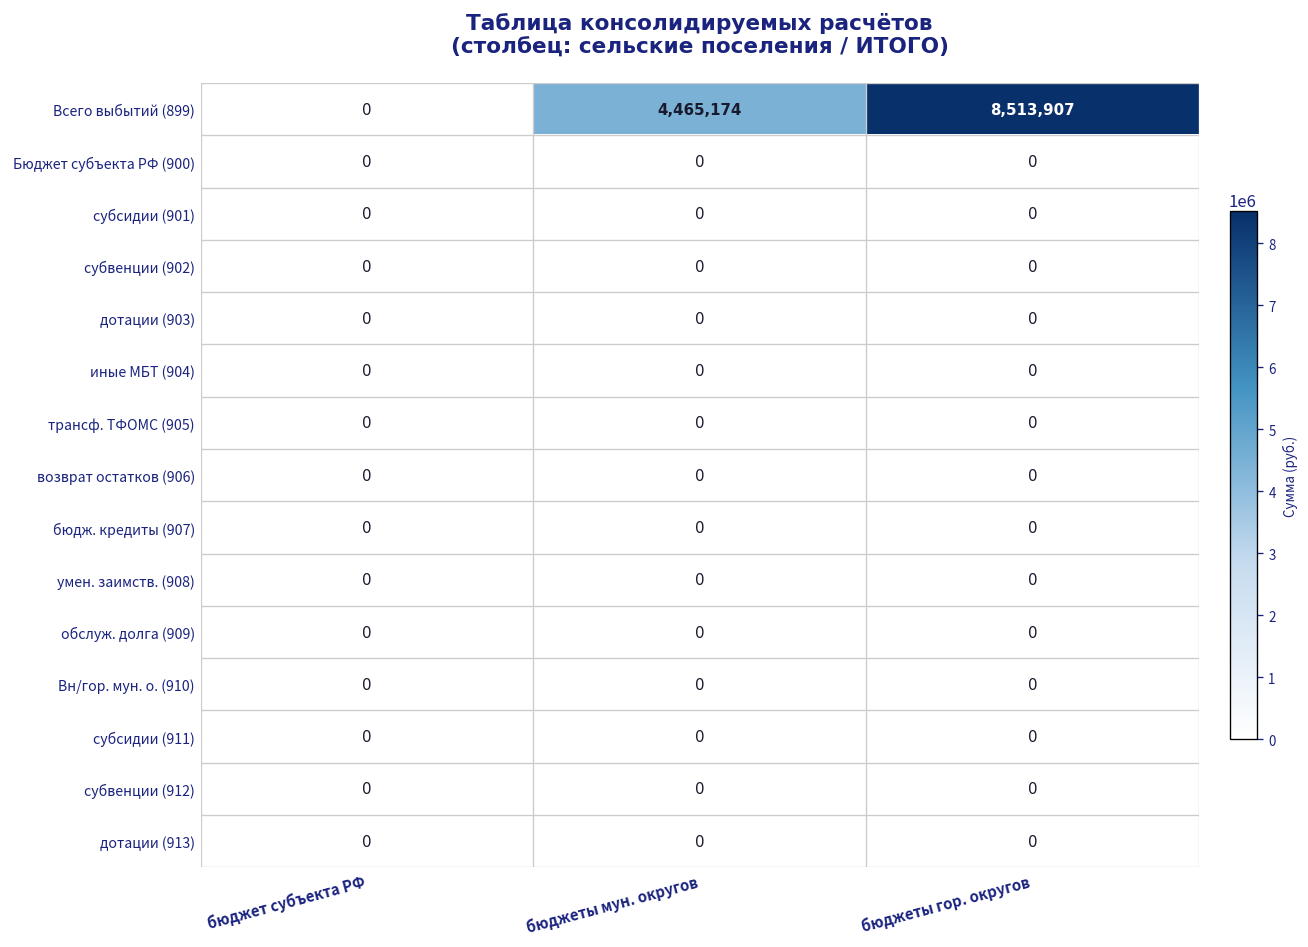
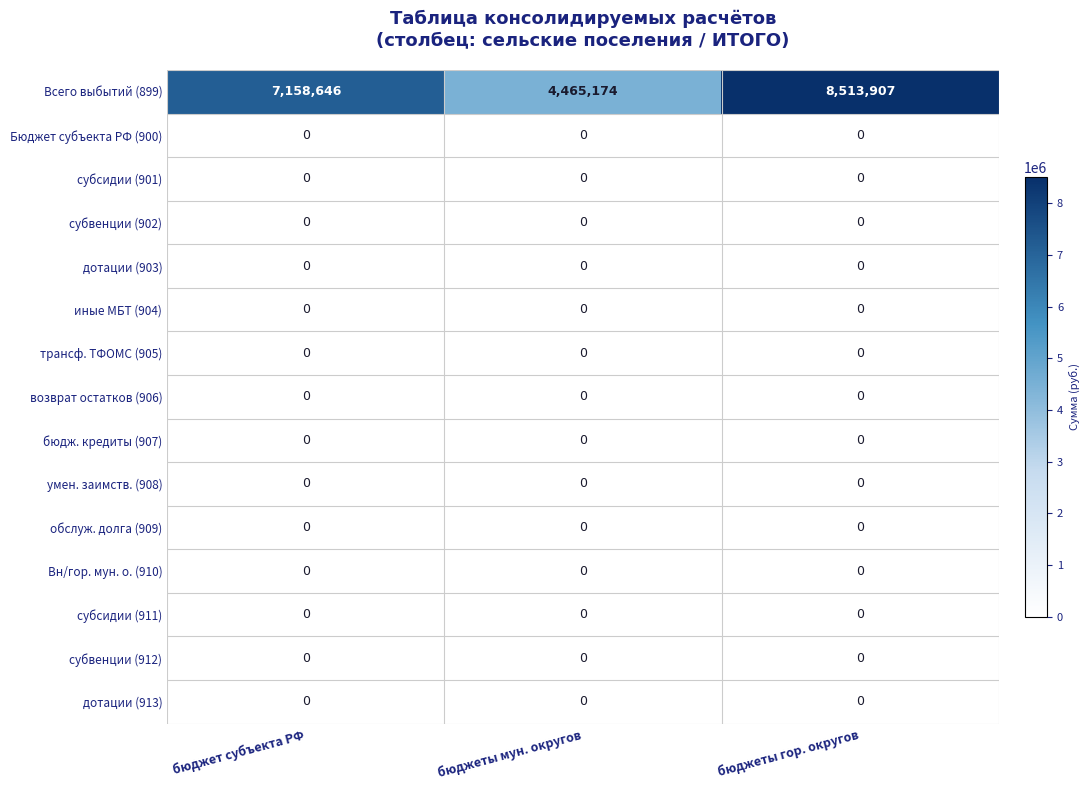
  {
    "Всего выбытий (899)": {
-     "бюджет субъекта РФ": "0",
+     "бюджет субъекта РФ": "7,158,646",
      "бюджеты мун. округов": "4,465,174",
      "бюджеты гор. округов": "8,513,907"
    },
    "Бюджет субъекта РФ (900)": {
      "бюджет субъекта РФ": "0",
      "бюджеты мун. округов": "0",
      "бюджеты гор. округов": "0"
    },
    "субсидии (901)": {
      "бюджет субъекта РФ": "0",
      "бюджеты мун. округов": "0",
      "бюджеты гор. округов": "0"
    },
    "субвенции (902)": {
      "бюджет субъекта РФ": "0",
      "бюджеты мун. округов": "0",
      "бюджеты гор. округов": "0"
    },
    "дотации (903)": {
      "бюджет субъекта РФ": "0",
      "бюджеты мун. округов": "0",
      "бюджеты гор. округов": "0"
    },
    "иные МБТ (904)": {
      "бюджет субъекта РФ": "0",
      "бюджеты мун. округов": "0",
      "бюджеты гор. округов": "0"
    },
    "трансф. ТФОМС (905)": {
      "бюджет субъекта РФ": "0",
      "бюджеты мун. округов": "0",
      "бюджеты гор. округов": "0"
    },
    "возврат остатков (906)": {
      "бюджет субъекта РФ": "0",
      "бюджеты мун. округов": "0",
      "бюджеты гор. округов": "0"
    },
    "бюдж. кредиты (907)": {
      "бюджет субъекта РФ": "0",
      "бюджеты мун. округов": "0",
      "бюджеты гор. округов": "0"
    },
    "умен. заимств. (908)": {
      "бюджет субъекта РФ": "0",
      "бюджеты мун. округов": "0",
      "бюджеты гор. округов": "0"
    },
    "обслуж. долга (909)": {
      "бюджет субъекта РФ": "0",
      "бюджеты мун. округов": "0",
      "бюджеты гор. округов": "0"
    },
    "Вн/гор. мун. о. (910)": {
      "бюджет субъекта РФ": "0",
      "бюджеты мун. округов": "0",
      "бюджеты гор. округов": "0"
    },
    "субсидии (911)": {
      "бюджет субъекта РФ": "0",
      "бюджеты мун. округов": "0",
      "бюджеты гор. округов": "0"
    },
    "субвенции (912)": {
      "бюджет субъекта РФ": "0",
      "бюджеты мун. округов": "0",
      "бюджеты гор. округов": "0"
    },
    "дотации (913)": {
      "бюджет субъекта РФ": "0",
      "бюджеты мун. округов": "0",
      "бюджеты гор. округов": "0"
    }
  }
